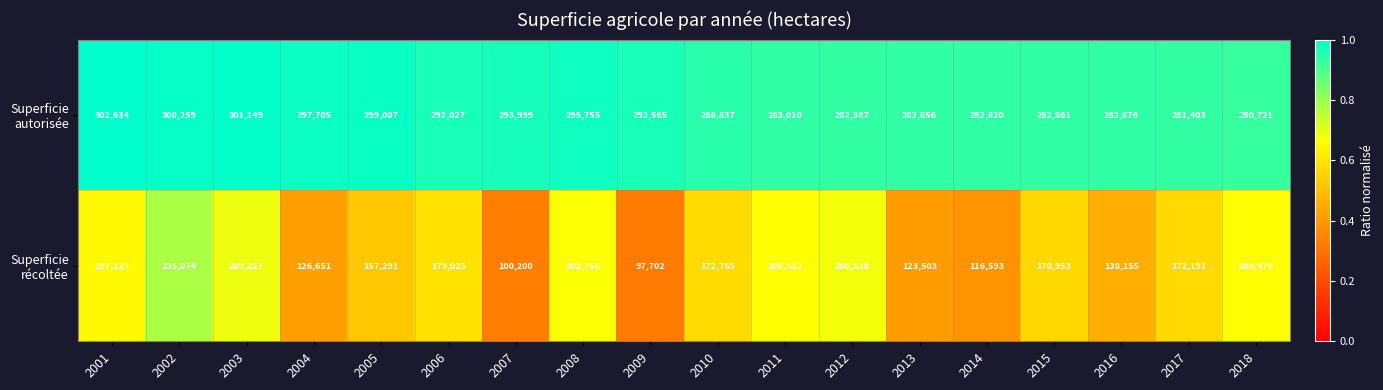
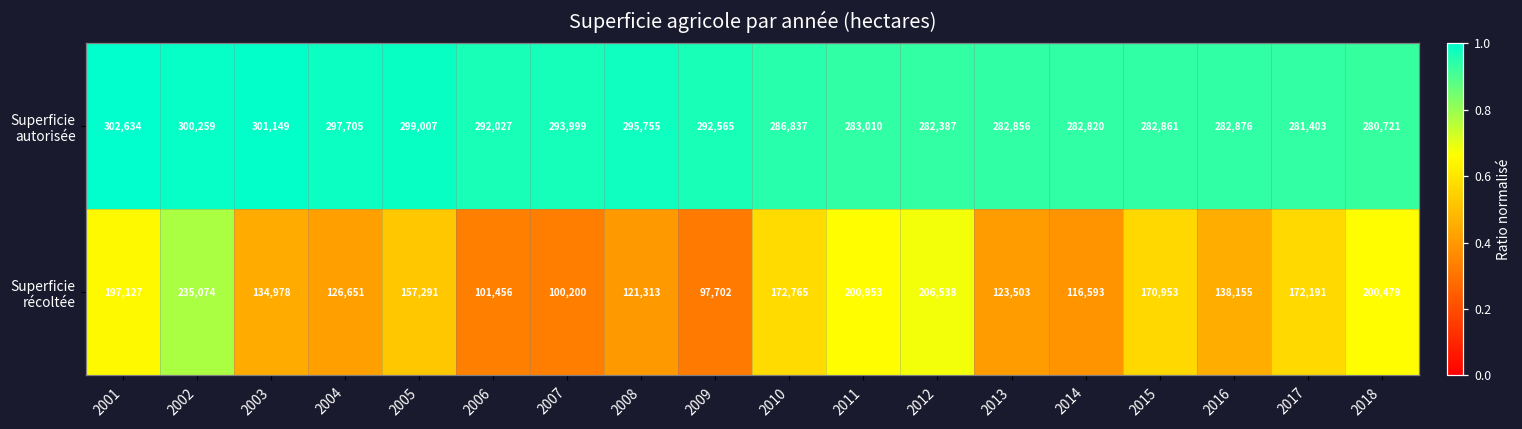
  {
    "Superficie autorisée": {
      "2001": "302,634",
      "2002": "300,259",
      "2003": "301,149",
      "2004": "297,705",
      "2005": "299,007",
      "2006": "292,027",
      "2007": "293,999",
      "2008": "295,755",
      "2009": "292,565",
      "2010": "286,837",
      "2011": "283,010",
      "2012": "282,387",
      "2013": "282,856",
      "2014": "282,820",
      "2015": "282,861",
      "2016": "282,876",
      "2017": "281,403",
      "2018": "280,721"
    },
    "Superficie récoltée": {
      "2001": "197,127",
      "2002": "235,074",
-     "2003": "209,227",
+     "2003": "134,978",
      "2004": "126,651",
      "2005": "157,291",
-     "2006": "179,025",
+     "2006": "101,456",
      "2007": "100,200",
-     "2008": "202,756",
+     "2008": "121,313",
      "2009": "97,702",
      "2010": "172,765",
      "2011": "200,953",
      "2012": "206,538",
      "2013": "123,503",
      "2014": "116,593",
      "2015": "170,953",
      "2016": "138,155",
      "2017": "172,191",
      "2018": "200,479"
    }
  }
